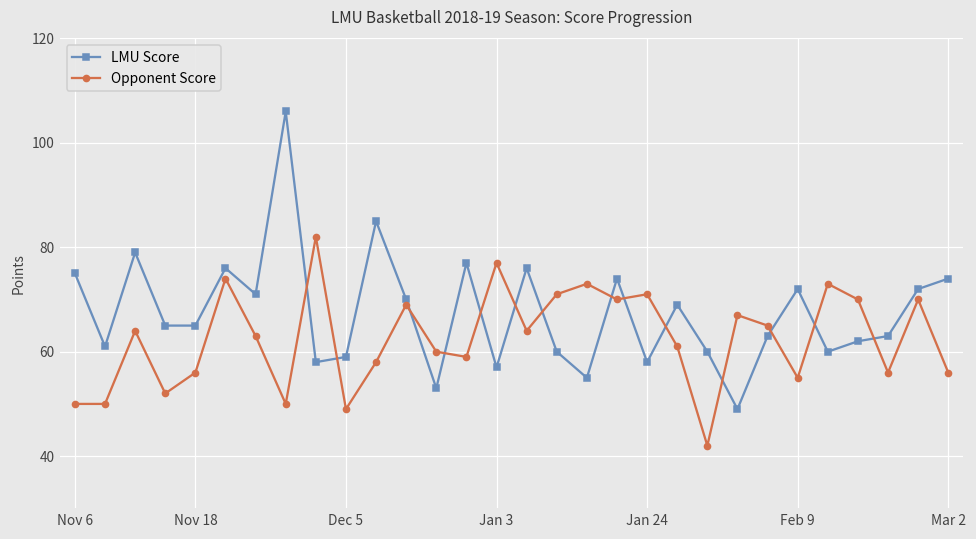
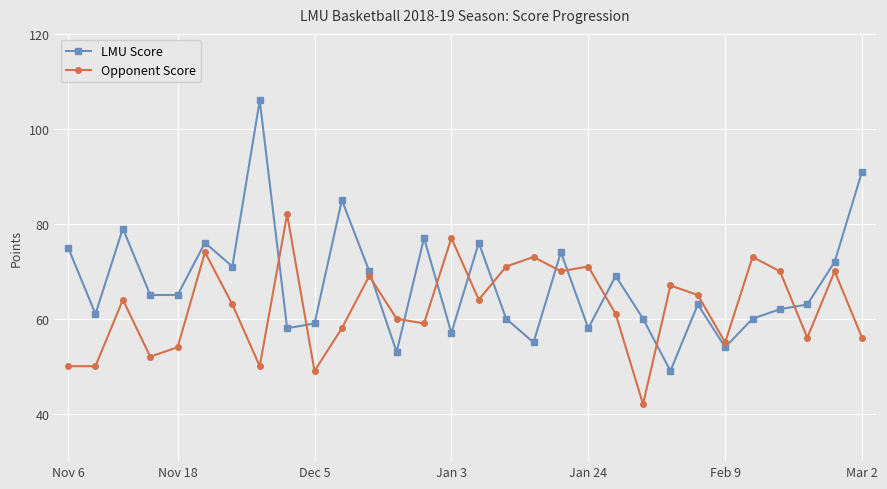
  {
    "LMU Score": {
      "Nov 6": 75,
      "Nov 18": 65,
      "Dec 5": 59,
      "Jan 3": 57,
      "Jan 24": 58,
-     "Feb 9": 72,
-     "Mar 2": 74
+     "Feb 9": 54,
+     "Mar 2": 91
    },
    "Opponent Score": {
      "Nov 6": 50,
-     "Nov 18": 56,
+     "Nov 18": 54,
      "Dec 5": 49,
      "Jan 3": 77,
      "Jan 24": 71,
      "Feb 9": 55,
      "Mar 2": 56
    }
  }
